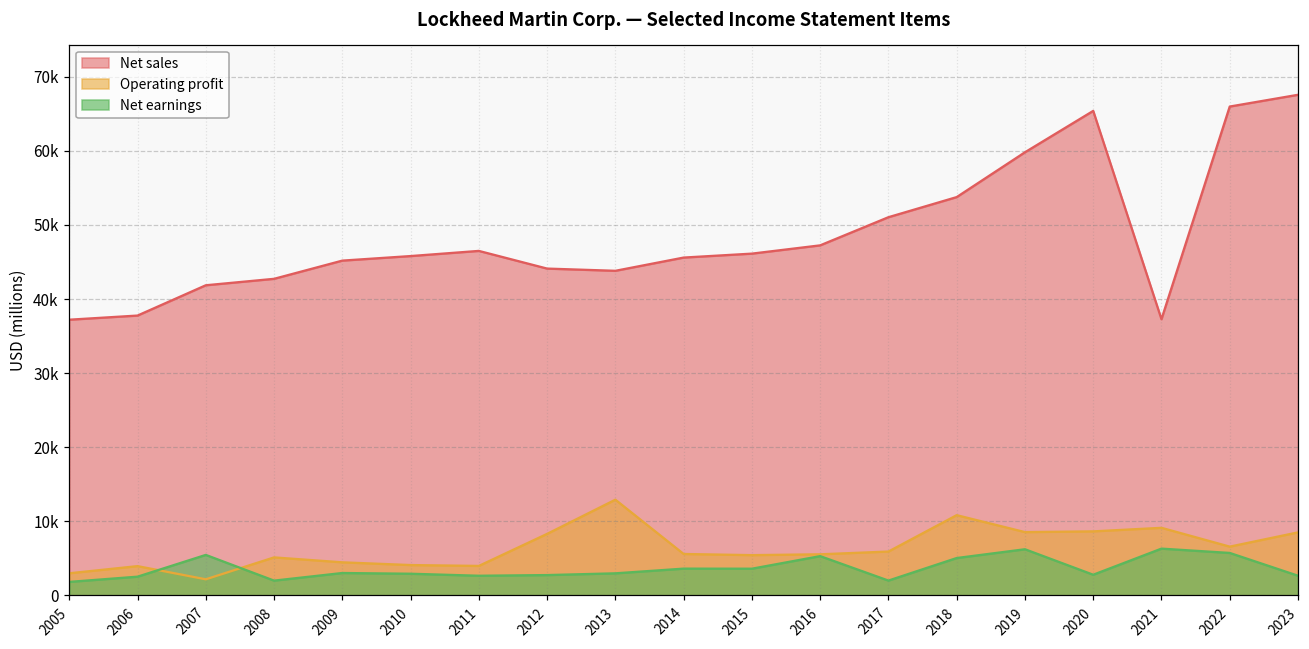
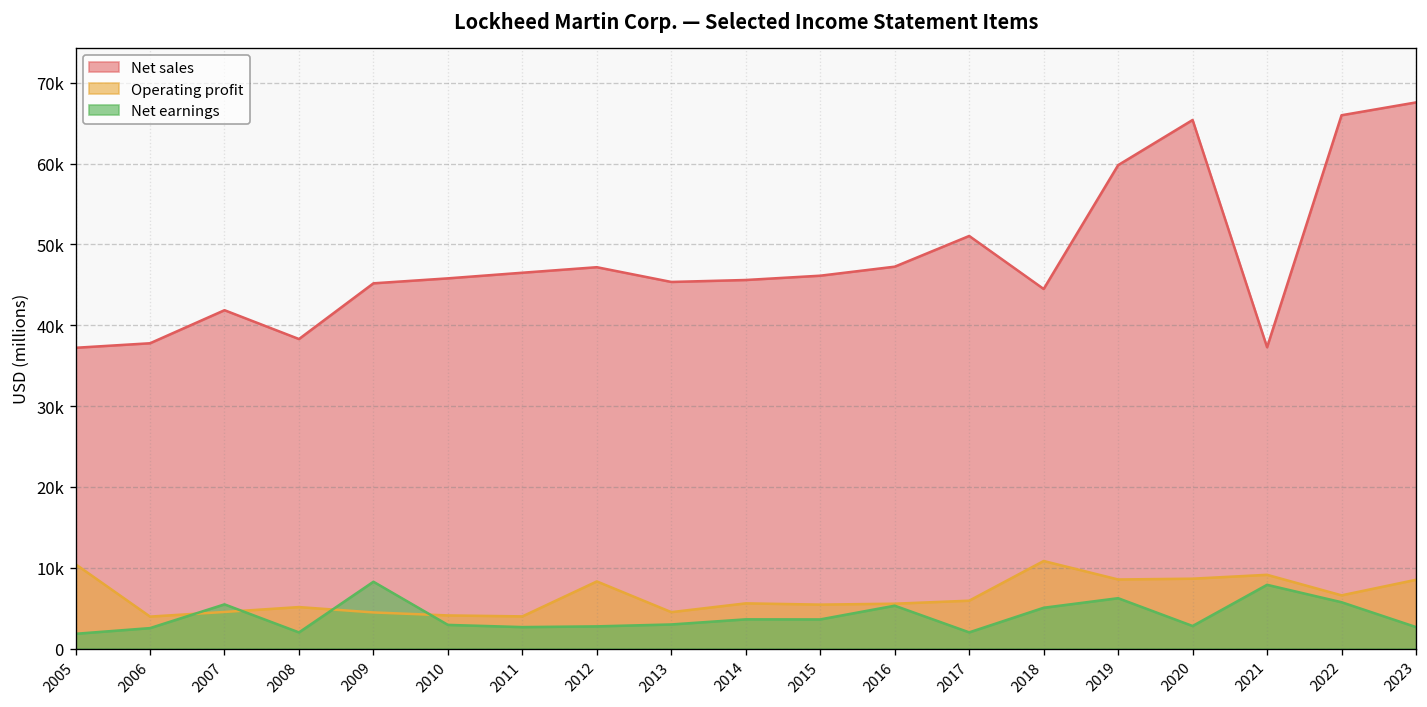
  {
    "Net sales": {
      "2005": 37000,
      "2006": 38000,
      "2007": 42000,
-     "2008": 43000,
+     "2008": 38000,
      "2009": 45000,
      "2010": 46000,
      "2011": 46000,
-     "2012": 44000,
-     "2013": 44000,
+     "2012": 47000,
+     "2013": 45000,
      "2014": 46000,
      "2015": 46000,
      "2016": 47000,
      "2017": 51000,
-     "2018": 54000,
+     "2018": 44000,
      "2019": 60000,
      "2020": 65000,
      "2021": 37000,
      "2022": 66000,
      "2023": 68000
    },
    "Operating profit": {
-     "2005": 3000,
+     "2005": 10000,
      "2006": 4000,
-     "2007": 2000,
+     "2007": 5000,
      "2008": 5000,
      "2009": 4000,
      "2010": 4000,
      "2011": 4000,
      "2012": 8000,
-     "2013": 13000,
+     "2013": 5000,
      "2014": 6000,
      "2015": 5000,
      "2017": 6000,
      "2018": 11000,
      "2019": 9000,
      "2020": 9000,
      "2021": 9000,
      "2022": 7000,
      "2023": 9000
    },
    "Net earnings": {
      "2005": 2000,
      "2006": 3000,
      "2007": 5000,
      "2008": 2000,
-     "2009": 3000,
+     "2009": 8000,
      "2010": 3000,
      "2011": 3000,
      "2012": 3000,
      "2013": 3000,
      "2014": 4000,
      "2015": 4000,
      "2017": 2000,
      "2018": 5000,
      "2019": 6000,
      "2020": 3000,
-     "2021": 6000,
+     "2021": 8000,
      "2022": 6000,
      "2023": 3000
    }
  }
